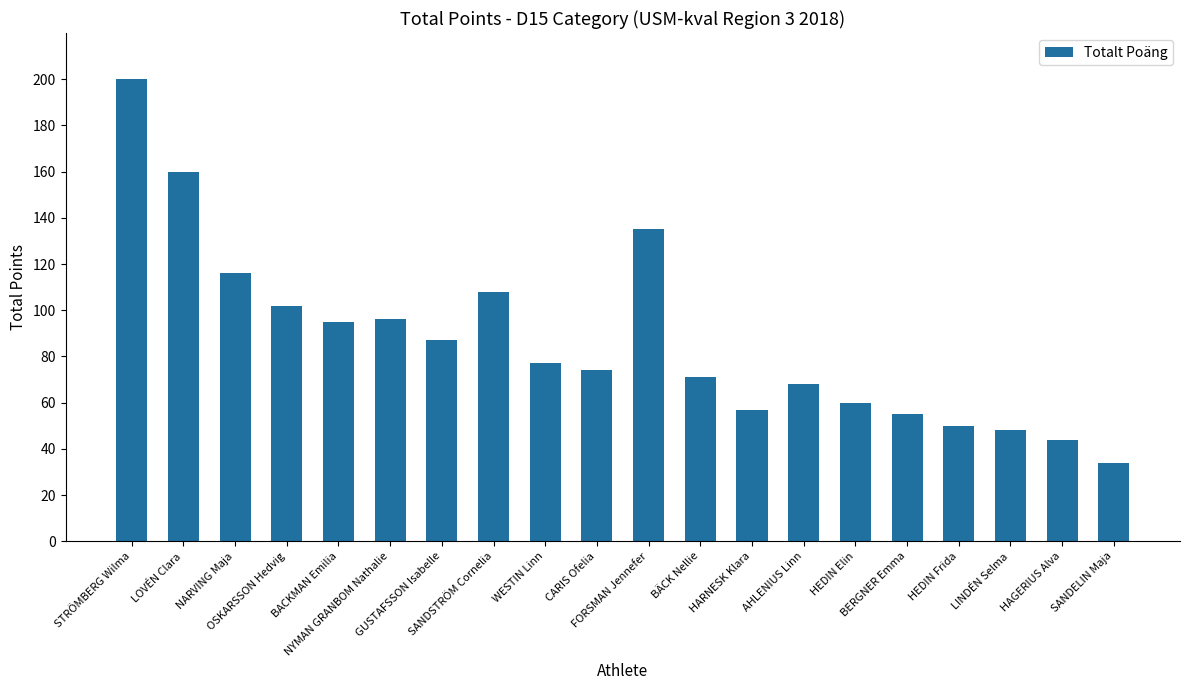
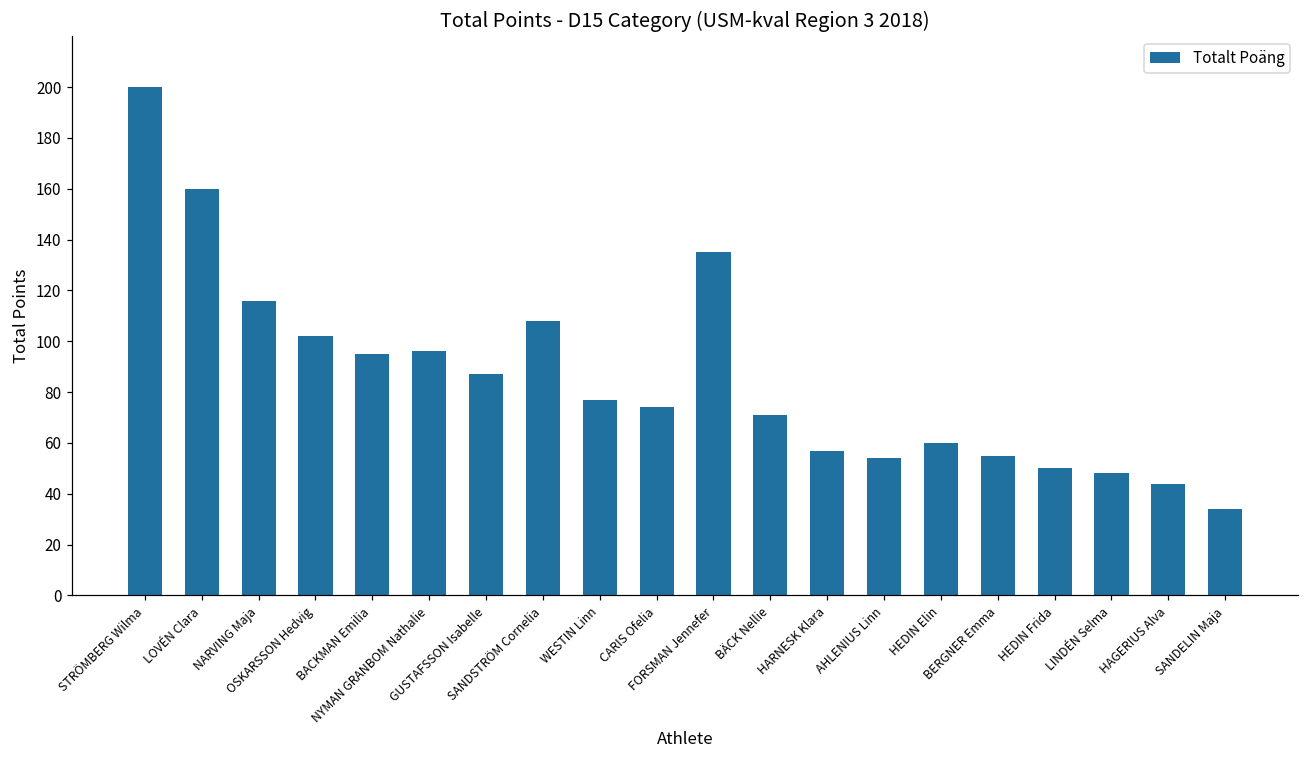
  {
    "STRÖMBERG Wilma": 200,
    "LOVÉN Clara": 160,
    "NARVING Maja": 116,
    "OSKARSSON Hedvig": 102,
    "BACKMAN Emilia": 95,
    "NYMAN GRANBOM Nathalie": 96,
    "GUSTAFSSON Isabelle": 87,
    "SANDSTRÖM Cornelia": 108,
    "WESTIN Linn": 77,
    "CARIS Ofelia": 74,
    "FORSMAN Jennefer": 135,
    "BÄCK Nellie": 71,
    "HARNESK Klara": 57,
-   "AHLENIUS Linn": 68,
+   "AHLENIUS Linn": 54,
    "HEDIN Elin": 60,
    "BERGNER Emma": 55,
    "HEDIN Frida": 50,
    "LINDÉN Selma": 48,
    "HAGERIUS Alva": 44,
    "SANDELIN Maja": 34
  }
